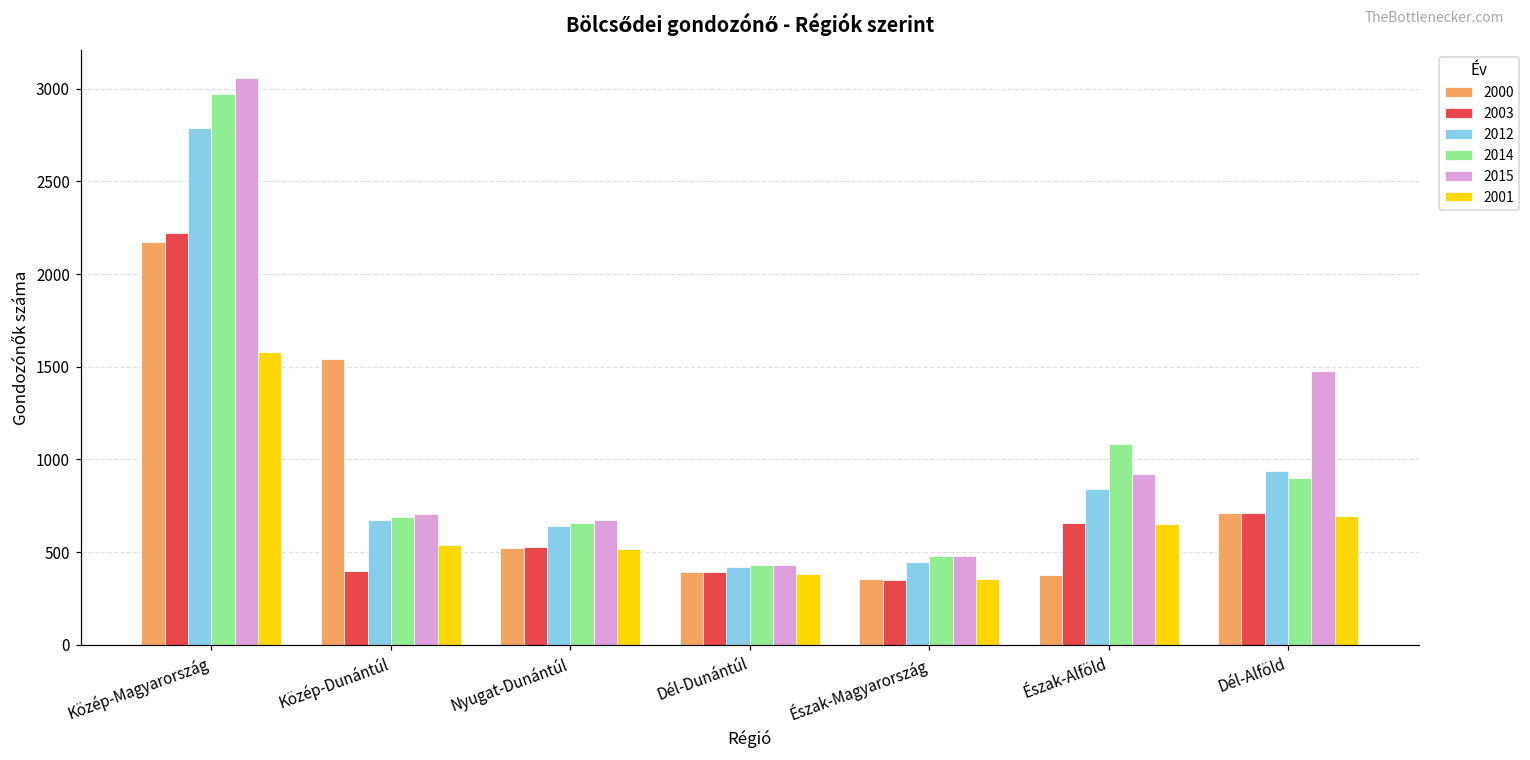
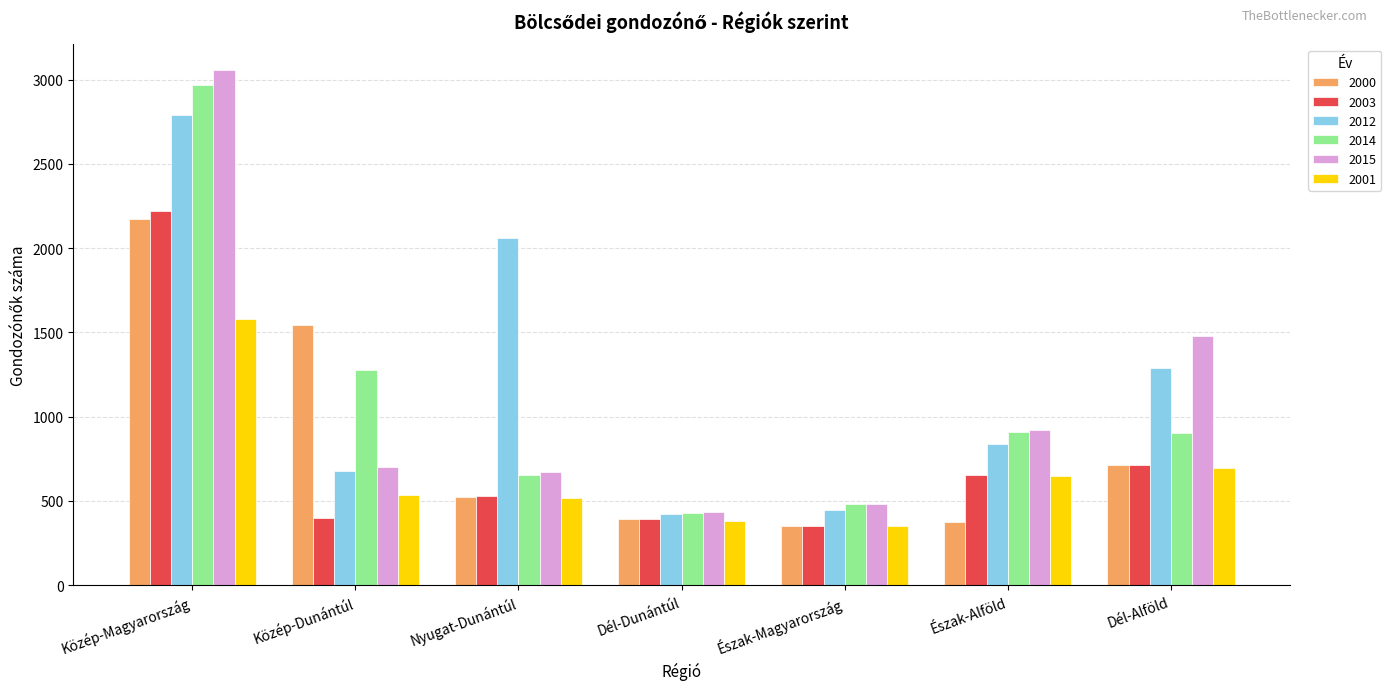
  {
    "2000": {
      "Közép-Magyarország": 2170,
      "Közép-Dunántúl": 1540,
      "Nyugat-Dunántúl": 520,
      "Dél-Dunántúl": 390,
      "Észak-Magyarország": 350,
      "Észak-Alföld": 380,
      "Dél-Alföld": 710
    },
    "2003": {
      "Közép-Magyarország": 2220,
      "Közép-Dunántúl": 400,
      "Nyugat-Dunántúl": 530,
      "Dél-Dunántúl": 390,
      "Észak-Magyarország": 350,
      "Észak-Alföld": 660,
      "Dél-Alföld": 710
    },
    "2012": {
      "Közép-Magyarország": 2790,
      "Közép-Dunántúl": 680,
-     "Nyugat-Dunántúl": 640,
+     "Nyugat-Dunántúl": 2060,
      "Dél-Dunántúl": 420,
      "Észak-Magyarország": 450,
      "Észak-Alföld": 840,
-     "Dél-Alföld": 940
+     "Dél-Alföld": 1290
    },
    "2014": {
      "Közép-Magyarország": 2970,
-     "Közép-Dunántúl": 690,
+     "Közép-Dunántúl": 1280,
      "Nyugat-Dunántúl": 660,
      "Dél-Dunántúl": 430,
      "Észak-Magyarország": 480,
-     "Észak-Alföld": 1080,
+     "Észak-Alföld": 910,
      "Dél-Alföld": 900
    },
    "2015": {
      "Közép-Magyarország": 3060,
      "Közép-Dunántúl": 700,
      "Nyugat-Dunántúl": 670,
      "Dél-Dunántúl": 430,
      "Észak-Magyarország": 480,
      "Észak-Alföld": 920,
      "Dél-Alföld": 1480
    },
    "2001": {
      "Közép-Magyarország": 1580,
      "Közép-Dunántúl": 540,
      "Nyugat-Dunántúl": 520,
      "Dél-Dunántúl": 380,
      "Észak-Magyarország": 350,
      "Észak-Alföld": 650,
      "Dél-Alföld": 700
    }
  }
